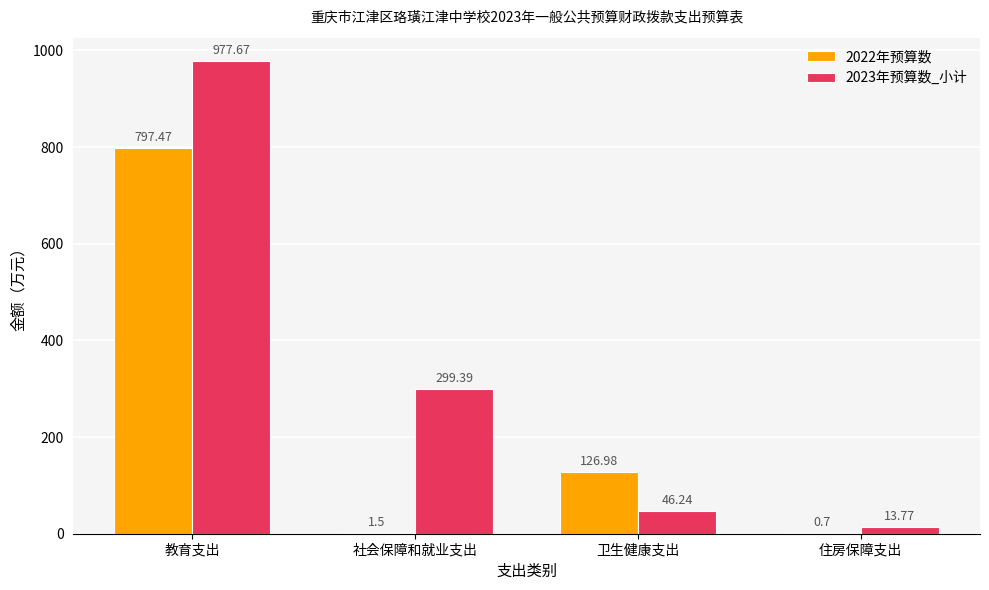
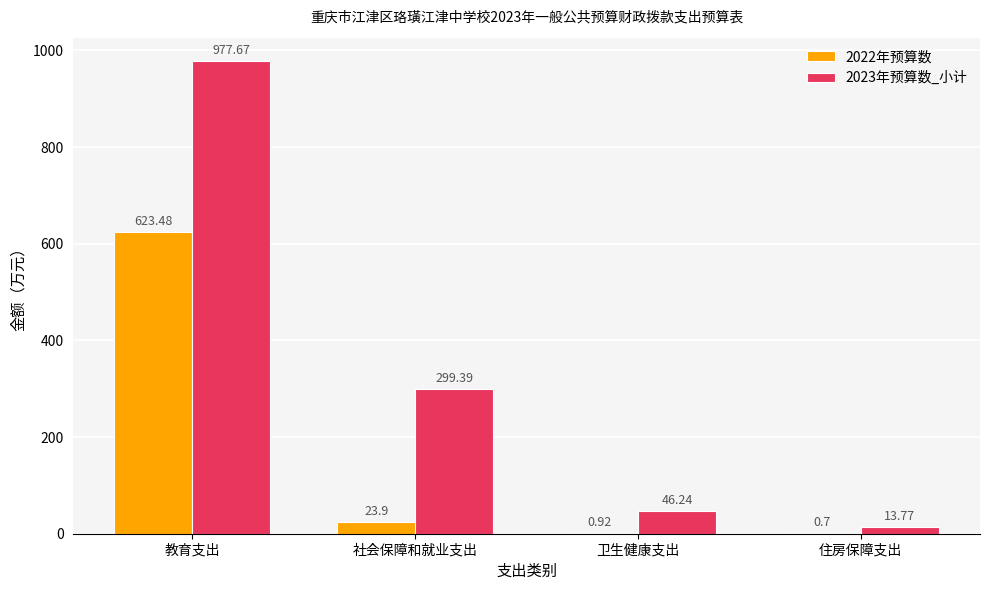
  {
    "2022年预算数": {
-     "教育支出": 797.47,
-     "社会保障和就业支出": 1.5,
-     "卫生健康支出": 126.98,
+     "教育支出": 623.48,
+     "社会保障和就业支出": 23.9,
+     "卫生健康支出": 0.92,
      "住房保障支出": 0.7
    },
    "2023年预算数_小计": {
      "教育支出": 977.67,
      "社会保障和就业支出": 299.39,
      "卫生健康支出": 46.24,
      "住房保障支出": 13.77
    }
  }
